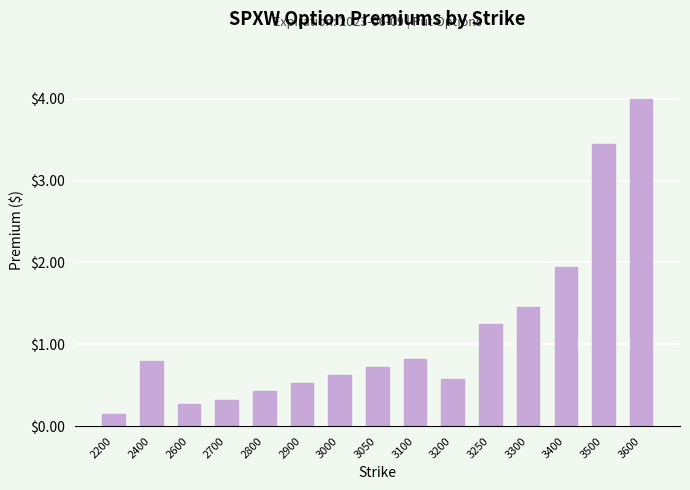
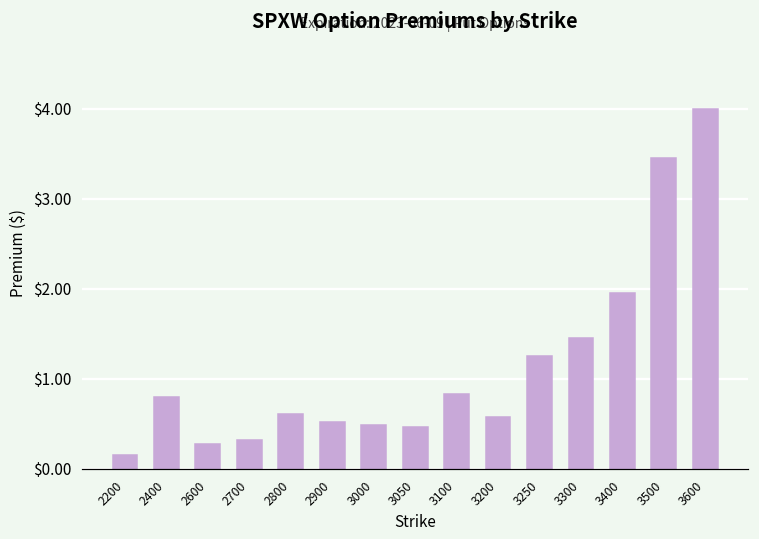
  {
    "2200": "$0.2",
    "2400": "$0.8",
    "2600": "$0.3",
    "2700": "$0.3",
-   "2800": "$0.4",
+   "2800": "$0.6",
    "2900": "$0.5",
-   "3000": "$0.6",
-   "3050": "$0.7",
+   "3000": "$0.5",
+   "3050": "$0.5",
    "3100": "$0.8",
    "3200": "$0.6",
    "3250": "$1.3",
    "3300": "$1.5",
    "3400": "$2.0",
    "3500": "$3.5",
    "3600": "$4.0"
  }
